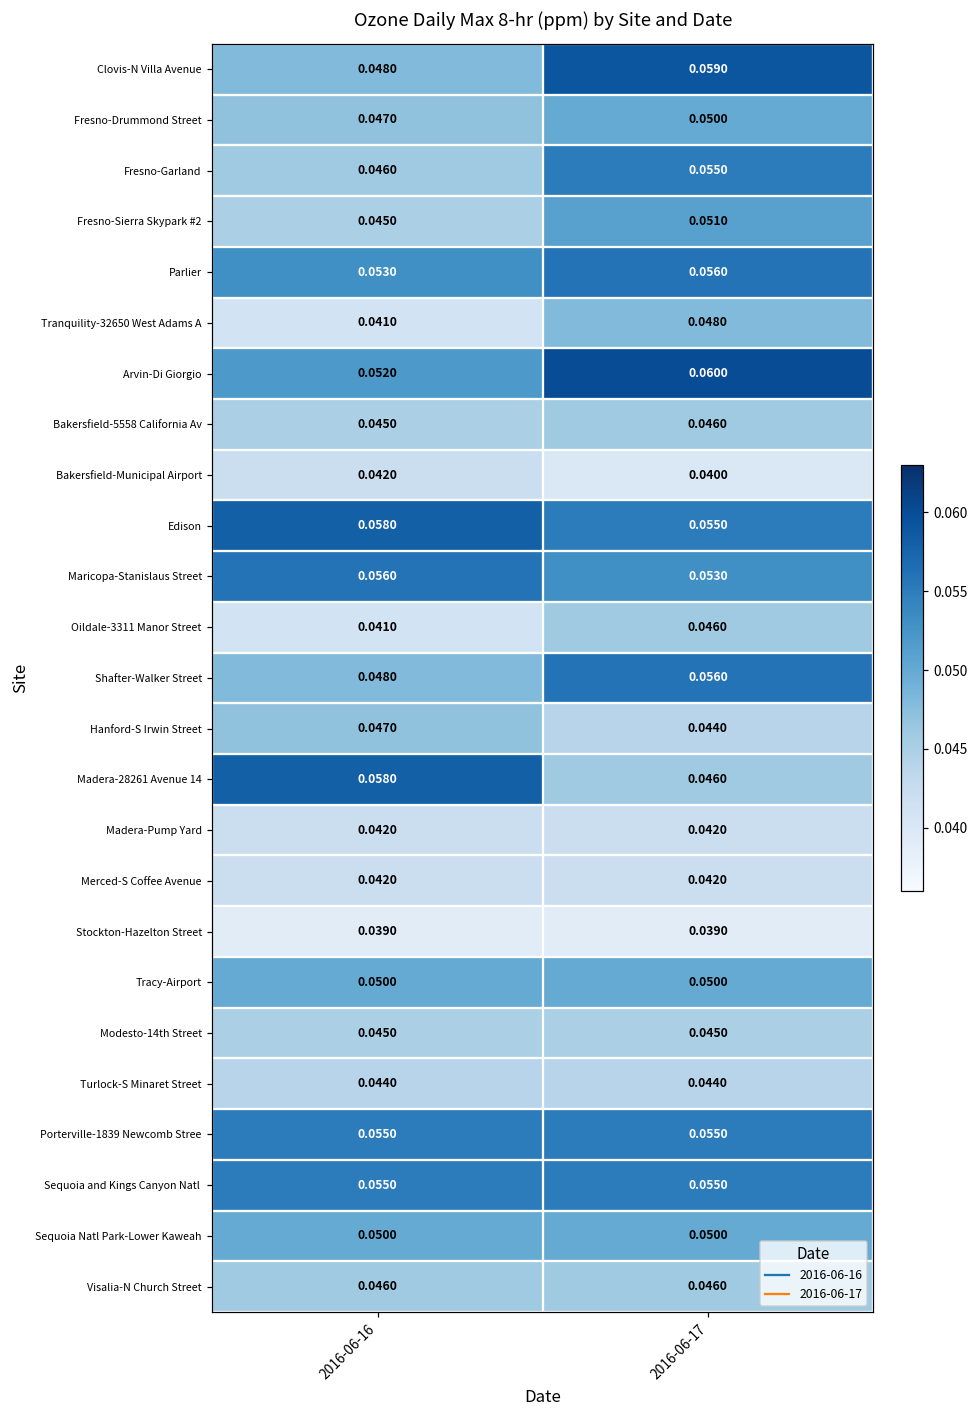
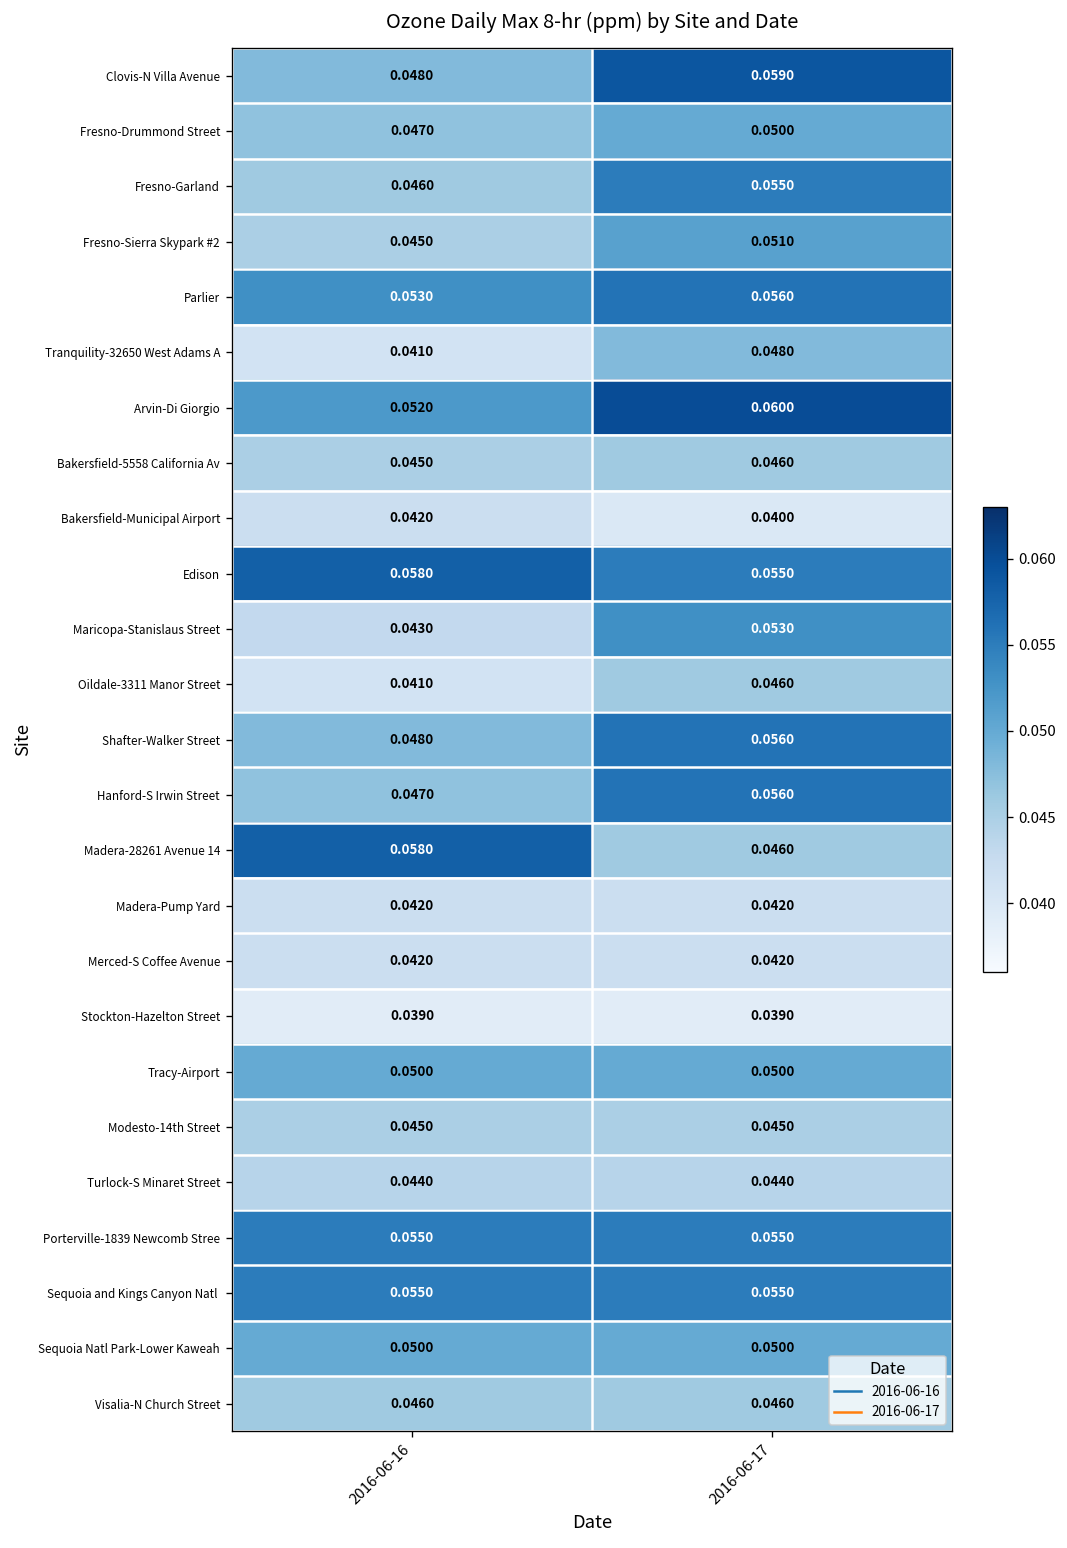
  {
    "Clovis-N Villa Avenue": {
      "2016-06-16": 0.0480,
      "2016-06-17": 0.0590
    },
    "Fresno-Drummond Street": {
      "2016-06-16": 0.0470,
      "2016-06-17": 0.0500
    },
    "Fresno-Garland": {
      "2016-06-16": 0.0460,
      "2016-06-17": 0.0550
    },
    "Fresno-Sierra Skypark #2": {
      "2016-06-16": 0.0450,
      "2016-06-17": 0.0510
    },
    "Parlier": {
      "2016-06-16": 0.0530,
      "2016-06-17": 0.0560
    },
    "Tranquility-32650 West Adams A": {
      "2016-06-16": 0.0410,
      "2016-06-17": 0.0480
    },
    "Arvin-Di Giorgio": {
      "2016-06-16": 0.0520,
      "2016-06-17": 0.0600
    },
    "Bakersfield-5558 California Av": {
      "2016-06-16": 0.0450,
      "2016-06-17": 0.0460
    },
    "Bakersfield-Municipal Airport": {
      "2016-06-16": 0.0420,
      "2016-06-17": 0.0400
    },
    "Edison": {
      "2016-06-16": 0.0580,
      "2016-06-17": 0.0550
    },
    "Maricopa-Stanislaus Street": {
-     "2016-06-16": 0.0560,
+     "2016-06-16": 0.0430,
      "2016-06-17": 0.0530
    },
    "Oildale-3311 Manor Street": {
      "2016-06-16": 0.0410,
      "2016-06-17": 0.0460
    },
    "Shafter-Walker Street": {
      "2016-06-16": 0.0480,
      "2016-06-17": 0.0560
    },
    "Hanford-S Irwin Street": {
      "2016-06-16": 0.0470,
-     "2016-06-17": 0.0440
+     "2016-06-17": 0.0560
    },
    "Madera-28261 Avenue 14": {
      "2016-06-16": 0.0580,
      "2016-06-17": 0.0460
    },
    "Madera-Pump Yard": {
      "2016-06-16": 0.0420,
      "2016-06-17": 0.0420
    },
    "Merced-S Coffee Avenue": {
      "2016-06-16": 0.0420,
      "2016-06-17": 0.0420
    },
    "Stockton-Hazelton Street": {
      "2016-06-16": 0.0390,
      "2016-06-17": 0.0390
    },
    "Tracy-Airport": {
      "2016-06-16": 0.0500,
      "2016-06-17": 0.0500
    },
    "Modesto-14th Street": {
      "2016-06-16": 0.0450,
      "2016-06-17": 0.0450
    },
    "Turlock-S Minaret Street": {
      "2016-06-16": 0.0440,
      "2016-06-17": 0.0440
    },
    "Porterville-1839 Newcomb Stree": {
      "2016-06-16": 0.0550,
      "2016-06-17": 0.0550
    },
    "Sequoia and Kings Canyon Natl": {
      "2016-06-16": 0.0550,
      "2016-06-17": 0.0550
    },
    "Sequoia Natl Park-Lower Kaweah": {
      "2016-06-16": 0.0500,
      "2016-06-17": 0.0500
    },
    "Visalia-N Church Street": {
      "2016-06-16": 0.0460,
      "2016-06-17": 0.0460
    }
  }
